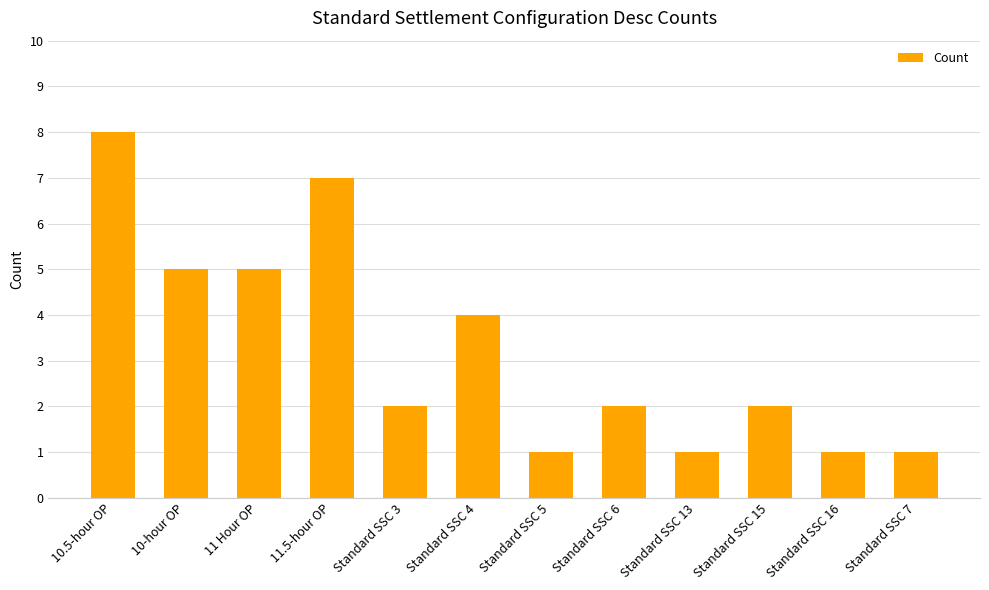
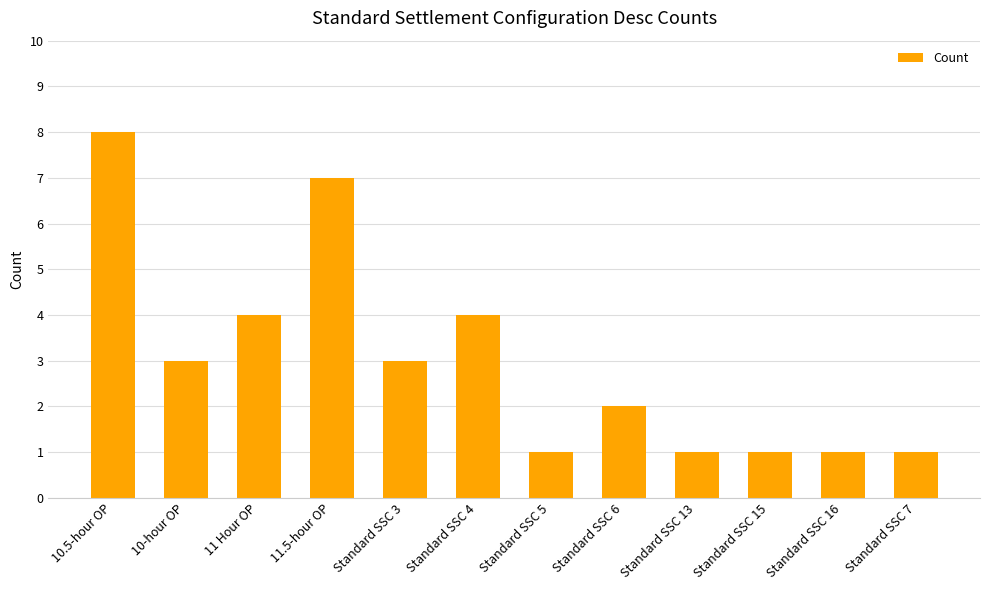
  {
    "10.5-hour OP": 8,
-   "10-hour OP": 5,
-   "11 Hour OP": 5,
+   "10-hour OP": 3,
+   "11 Hour OP": 4,
    "11.5-hour OP": 7,
-   "Standard SSC 3": 2,
+   "Standard SSC 3": 3,
    "Standard SSC 4": 4,
    "Standard SSC 5": 1,
    "Standard SSC 6": 2,
    "Standard SSC 13": 1,
-   "Standard SSC 15": 2,
+   "Standard SSC 15": 1,
    "Standard SSC 16": 1,
    "Standard SSC 7": 1
  }
